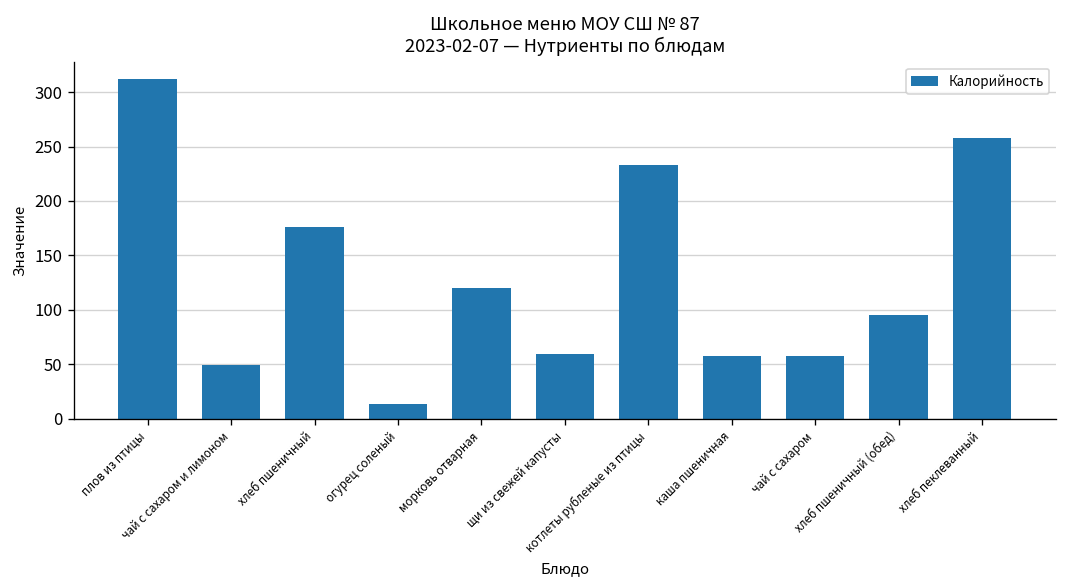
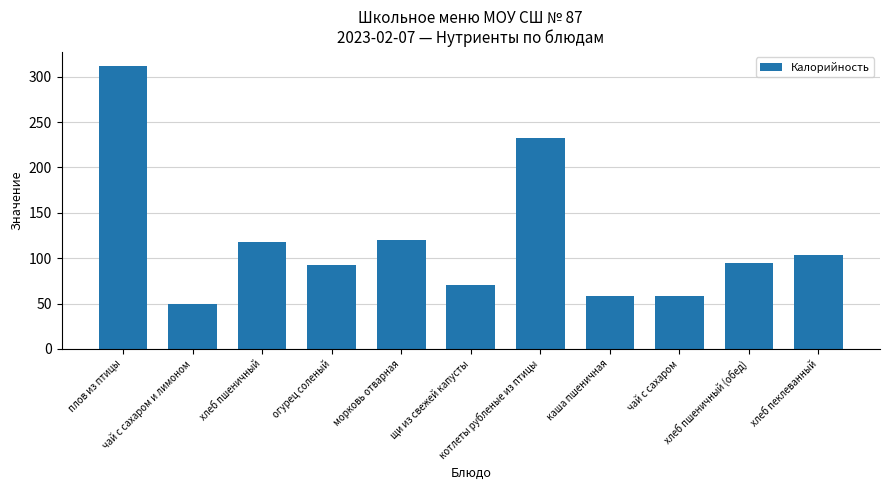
  {
    "плов из птицы": 310,
    "чай с сахаром и лимоном": 50,
-   "хлеб пшеничный": 180,
-   "огурец соленый": 10,
+   "хлеб пшеничный": 120,
+   "огурец соленый": 90,
    "морковь отварная": 120,
-   "щи из свежей капусты": 60,
+   "щи из свежей капусты": 70,
    "котлеты рубленые из птицы": 230,
    "каша пшеничная": 60,
    "чай с сахаром": 60,
    "хлеб пшеничный (обед)": 100,
-   "хлеб пеклеванный": 260
+   "хлеб пеклеванный": 100
  }
